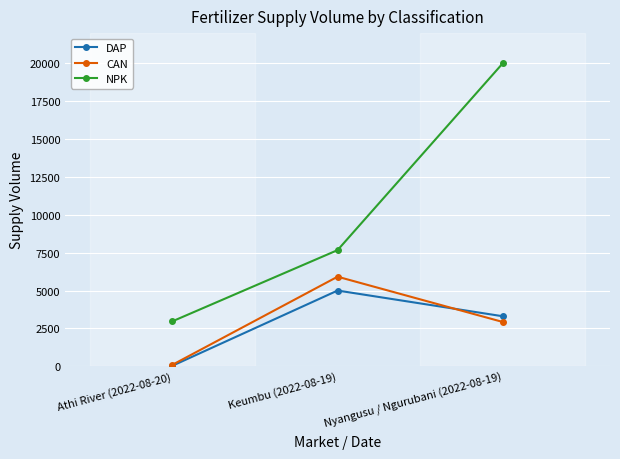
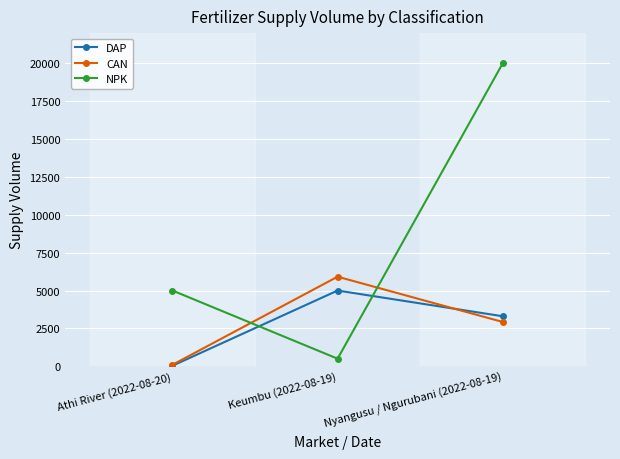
  {
    "DAP": {
      "Keumbu (2022-08-19)": 5000,
      "Nyangusu / Ngurubani (2022-08-19)": 3300
    },
    "CAN": {
      "Keumbu (2022-08-19)": 5900,
      "Nyangusu / Ngurubani (2022-08-19)": 2900
    },
    "NPK": {
-     "Athi River (2022-08-20)": 3000,
-     "Keumbu (2022-08-19)": 7700,
+     "Athi River (2022-08-20)": 5000,
+     "Keumbu (2022-08-19)": 500,
      "Nyangusu / Ngurubani (2022-08-19)": 20000
    }
  }
